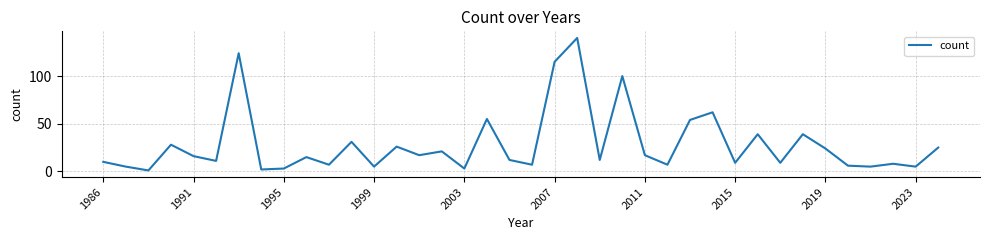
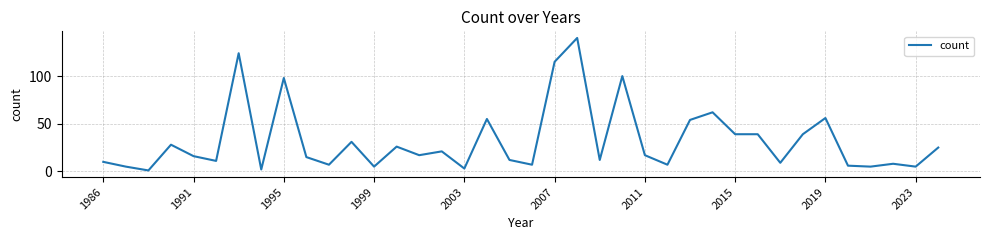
  {
    "1986": 10,
    "1991": 20,
-   "1995": 0,
+   "1995": 100,
    "1999": 10,
    "2003": 0,
    "2007": 120,
    "2011": 20,
-   "2015": 10,
-   "2019": 20,
+   "2015": 40,
+   "2019": 60,
    "2023": 10
  }
